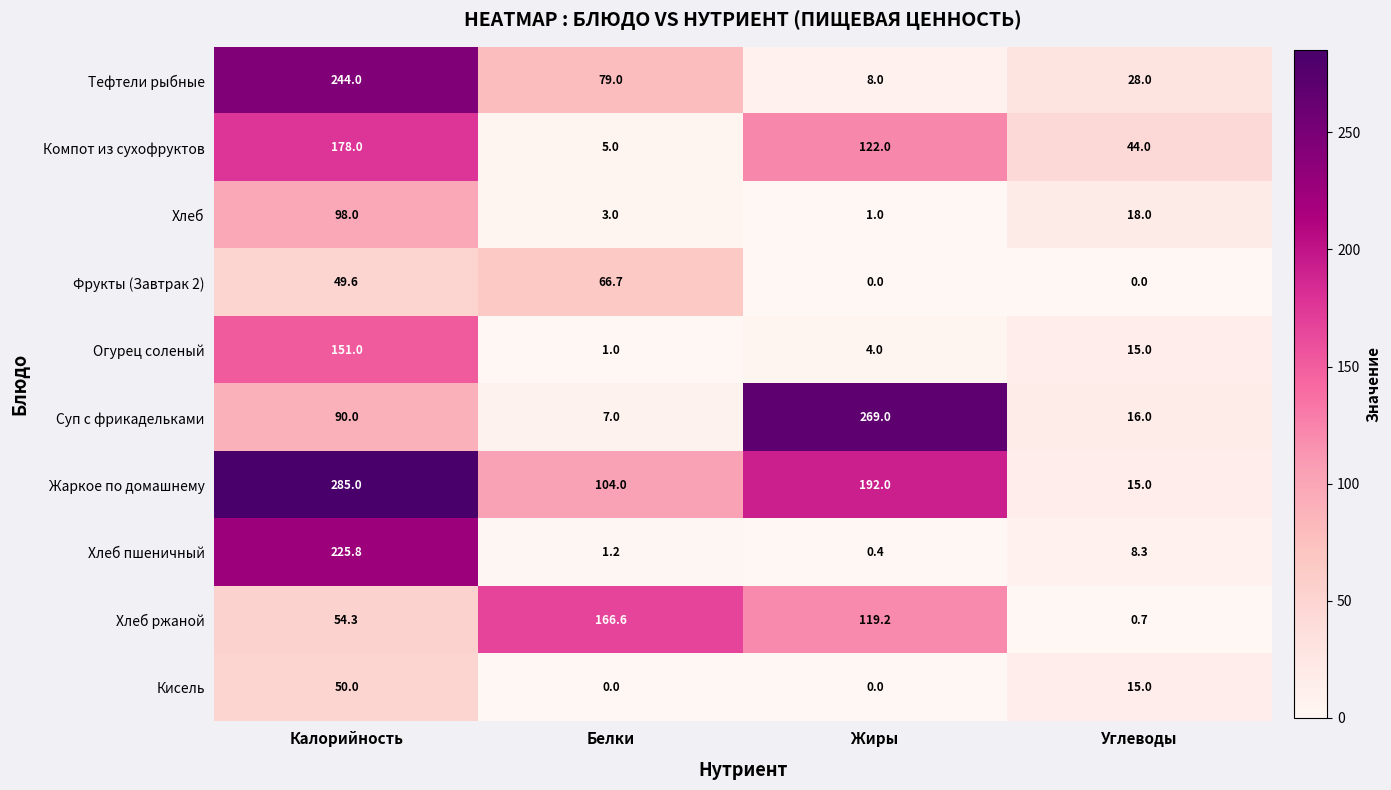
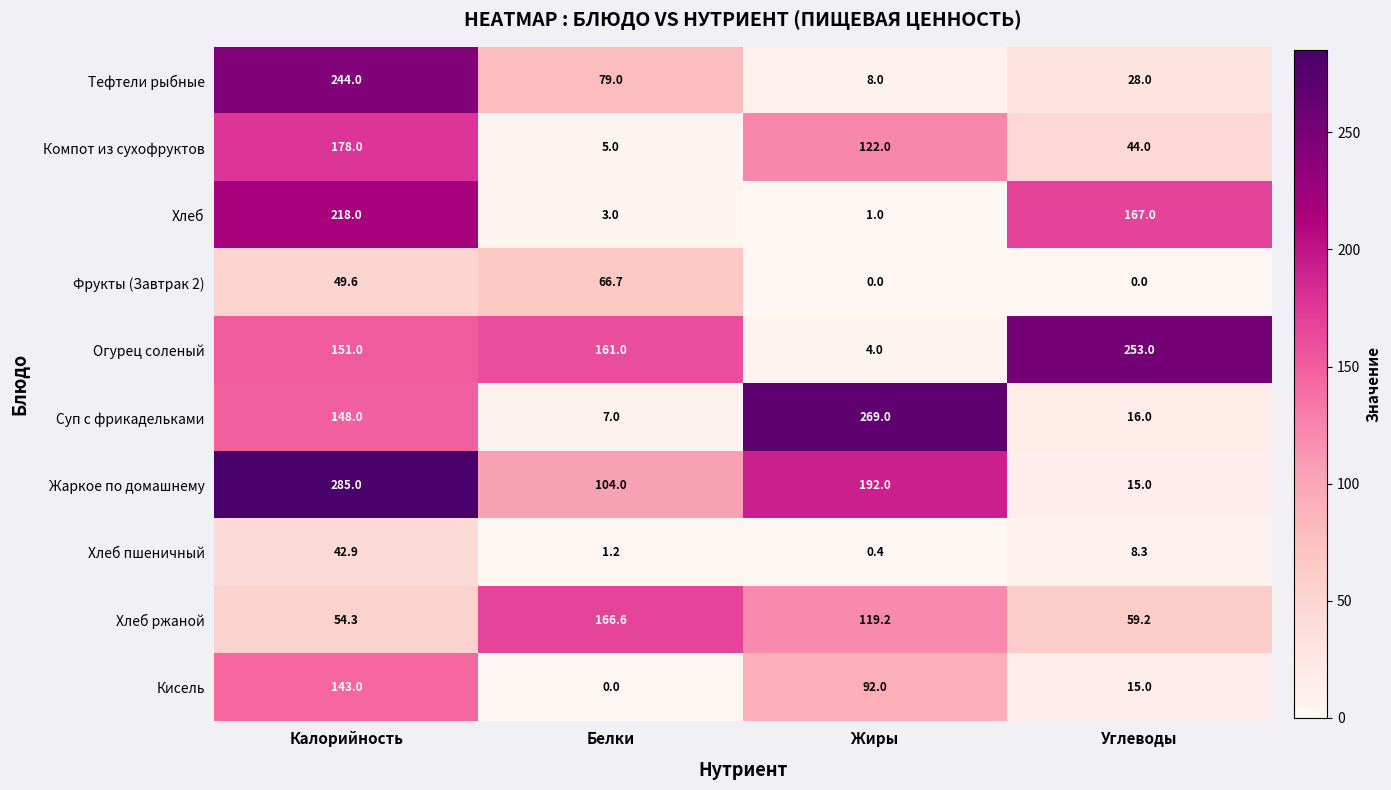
  {
    "Тефтели рыбные": {
      "Калорийность": 244.0,
      "Белки": 79.0,
      "Жиры": 8.0,
      "Углеводы": 28.0
    },
    "Компот из сухофруктов": {
      "Калорийность": 178.0,
      "Белки": 5.0,
      "Жиры": 122.0,
      "Углеводы": 44.0
    },
    "Хлеб": {
-     "Калорийность": 98.0,
+     "Калорийность": 218.0,
      "Белки": 3.0,
      "Жиры": 1.0,
-     "Углеводы": 18.0
+     "Углеводы": 167.0
    },
    "Фрукты (Завтрак 2)": {
      "Калорийность": 49.6,
      "Белки": 66.7,
      "Жиры": 0.0,
      "Углеводы": 0.0
    },
    "Огурец соленый": {
      "Калорийность": 151.0,
-     "Белки": 1.0,
+     "Белки": 161.0,
      "Жиры": 4.0,
-     "Углеводы": 15.0
+     "Углеводы": 253.0
    },
    "Суп с фрикадельками": {
-     "Калорийность": 90.0,
+     "Калорийность": 148.0,
      "Белки": 7.0,
      "Жиры": 269.0,
      "Углеводы": 16.0
    },
    "Жаркое по домашнему": {
      "Калорийность": 285.0,
      "Белки": 104.0,
      "Жиры": 192.0,
      "Углеводы": 15.0
    },
    "Хлеб пшеничный": {
-     "Калорийность": 225.8,
+     "Калорийность": 42.9,
      "Белки": 1.2,
      "Жиры": 0.4,
      "Углеводы": 8.3
    },
    "Хлеб ржаной": {
      "Калорийность": 54.3,
      "Белки": 166.6,
      "Жиры": 119.2,
-     "Углеводы": 0.7
+     "Углеводы": 59.2
    },
    "Кисель": {
-     "Калорийность": 50.0,
+     "Калорийность": 143.0,
      "Белки": 0.0,
-     "Жиры": 0.0,
+     "Жиры": 92.0,
      "Углеводы": 15.0
    }
  }
